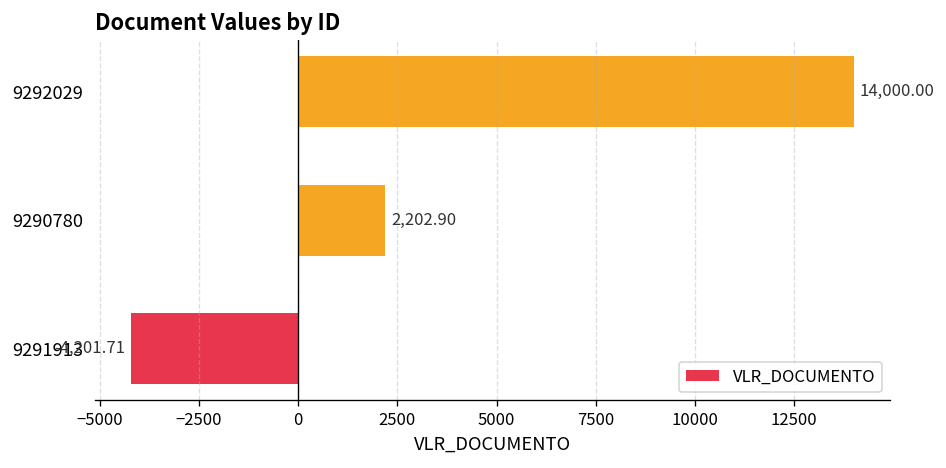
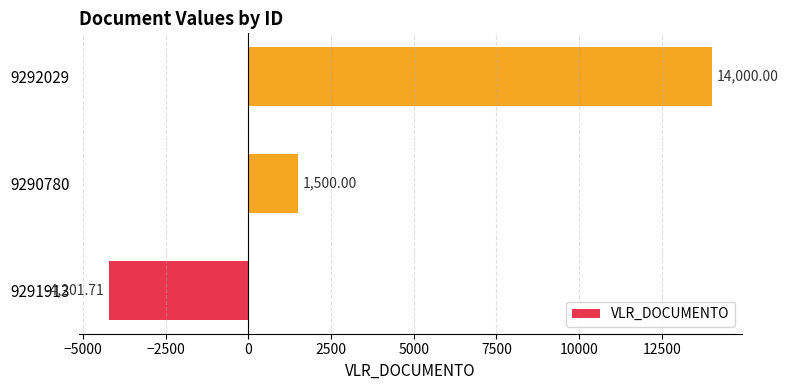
  {
    "9292029": "14,000.00",
-   "9290780": "2,202.90",
+   "9290780": "1,500.00",
    "9291913": "-4,201.71"
  }
